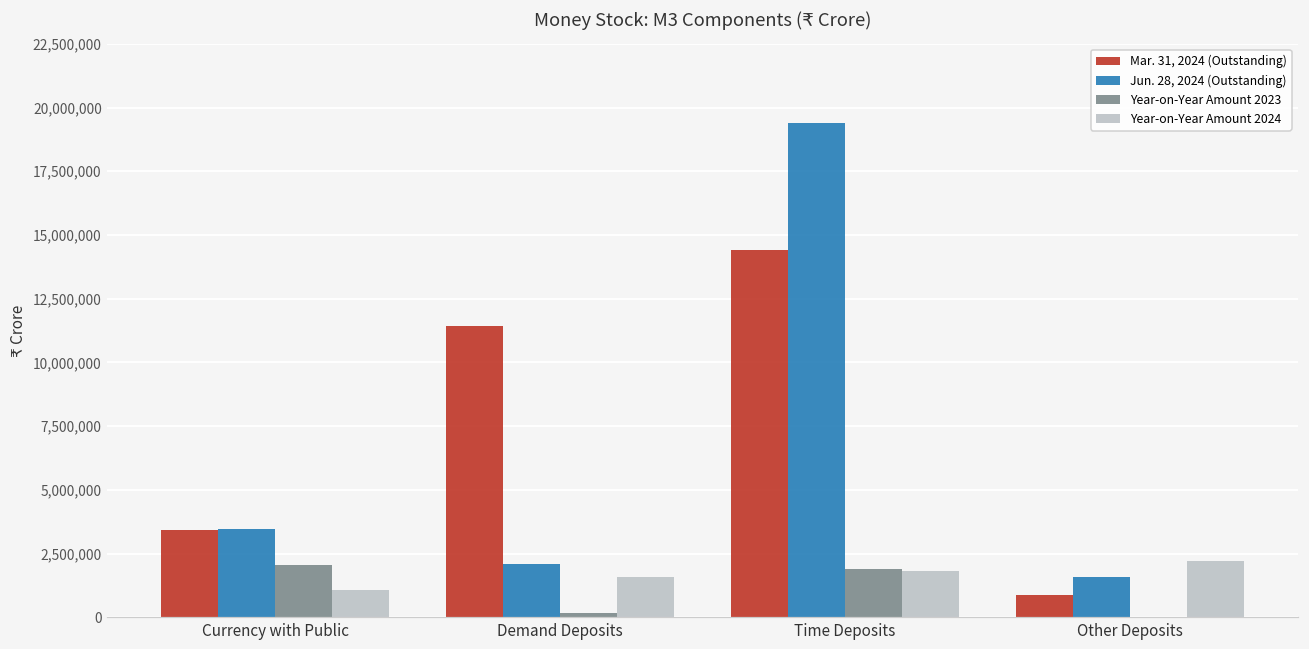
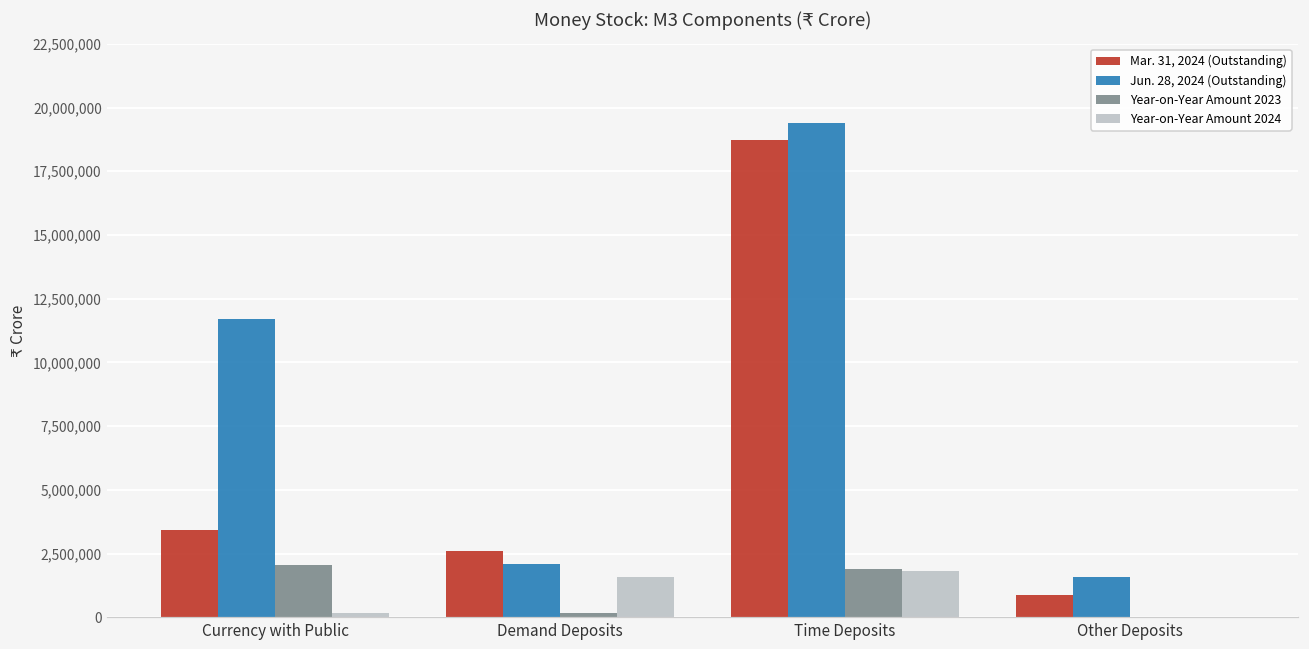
  {
    "Mar. 31, 2024 (Outstanding)": {
      "Currency with Public": "3,400,000",
-     "Demand Deposits": "11,400,000",
-     "Time Deposits": "14,400,000",
+     "Demand Deposits": "2,600,000",
+     "Time Deposits": "18,700,000",
      "Other Deposits": "900,000"
    },
    "Jun. 28, 2024 (Outstanding)": {
-     "Currency with Public": "3,400,000",
+     "Currency with Public": "11,700,000",
      "Demand Deposits": "2,100,000",
      "Time Deposits": "19,400,000",
      "Other Deposits": "1,600,000"
    },
    "Year-on-Year Amount 2023": {
      "Currency with Public": "2,000,000",
      "Demand Deposits": "200,000",
      "Time Deposits": "1,900,000"
    },
    "Year-on-Year Amount 2024": {
-     "Currency with Public": "1,100,000",
+     "Currency with Public": "200,000",
      "Demand Deposits": "1,600,000",
      "Time Deposits": "1,800,000",
-     "Other Deposits": "2,200,000"
+     "Other Deposits": "0"
    }
  }
